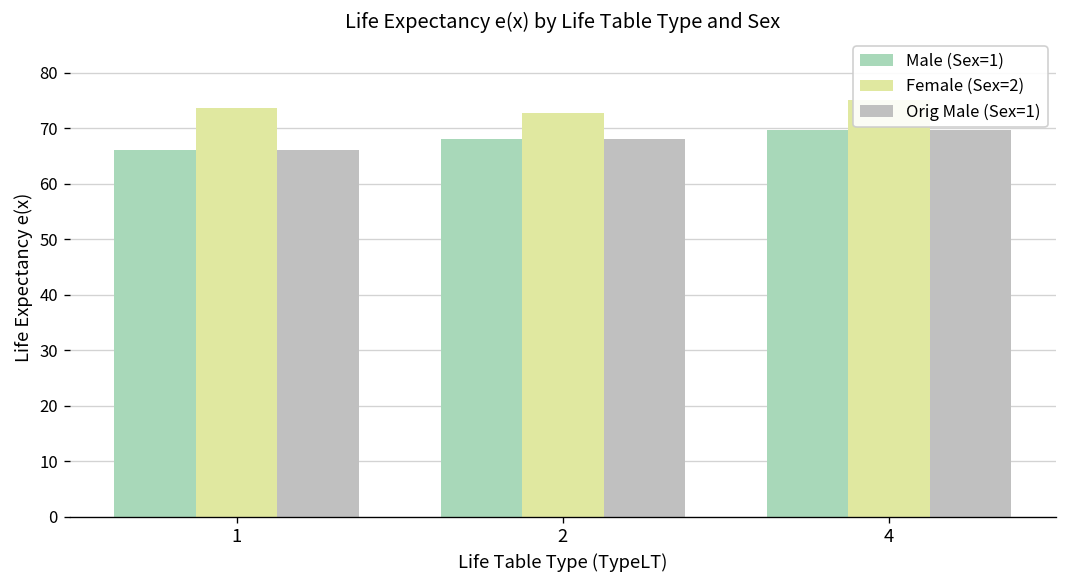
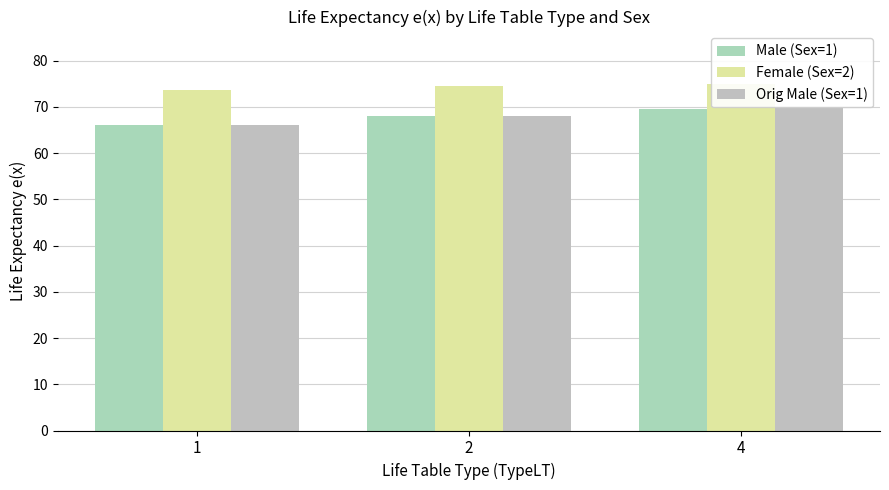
  {
    "Female (Sex=2)": {
      "1": 74,
-     "2": 73
+     "2": 74
    }
  }
